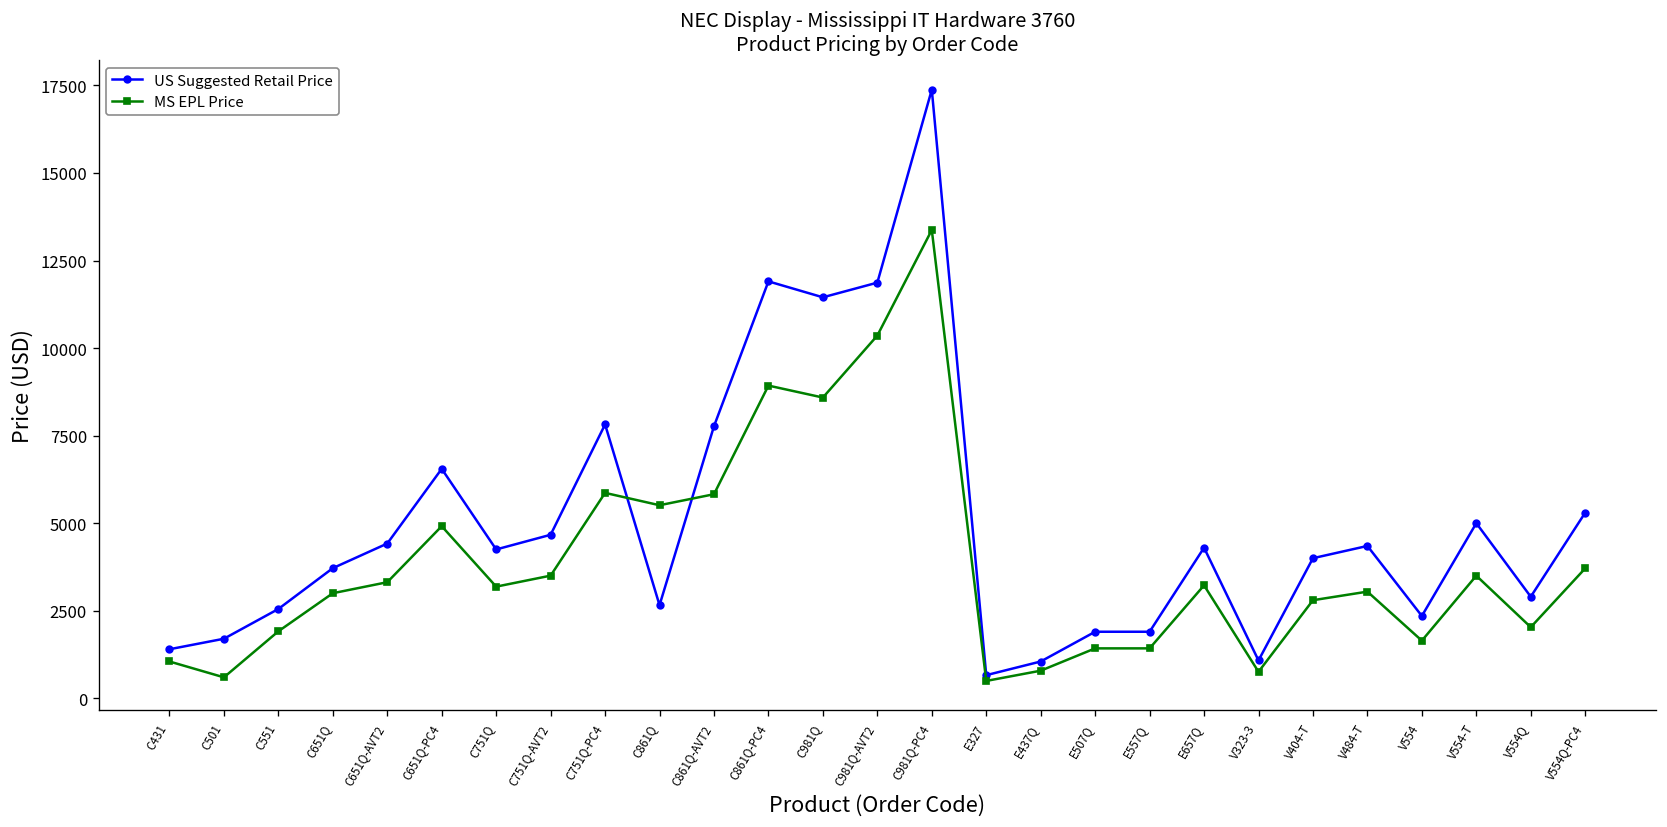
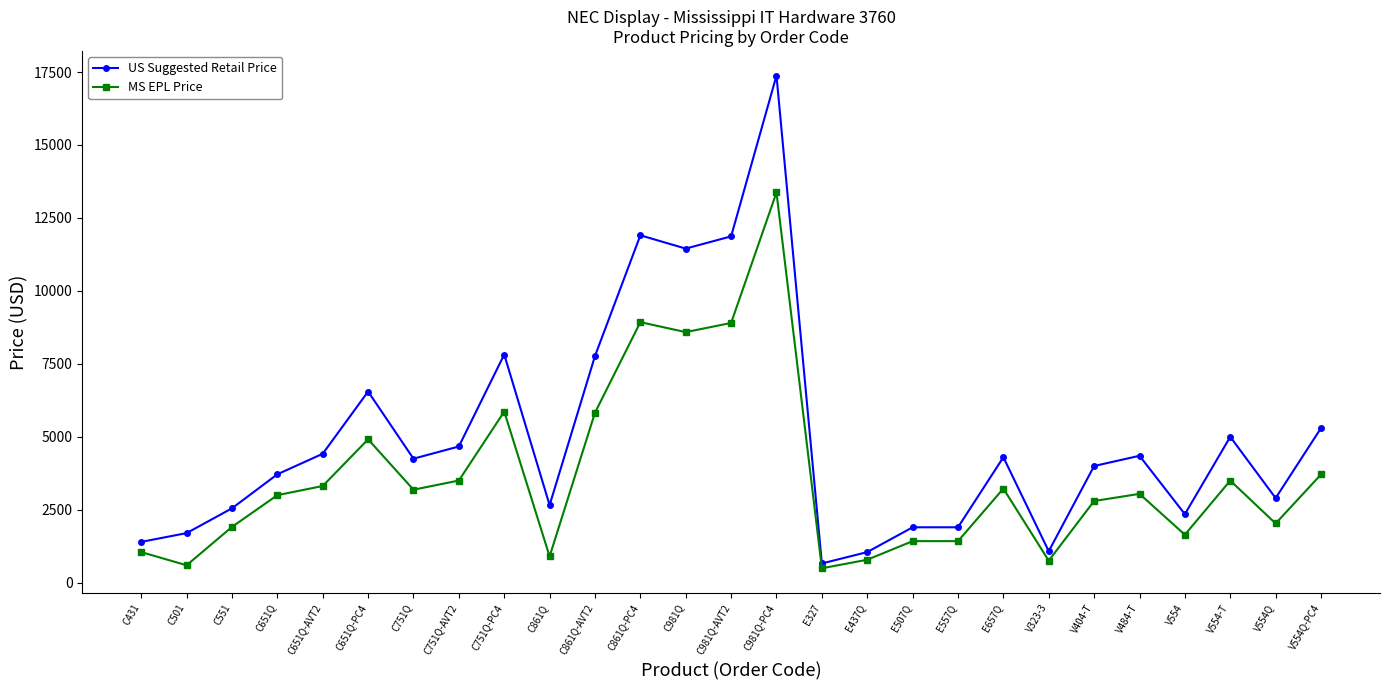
  {
    "US Suggested Retail Price": {
      "C431": 1400,
      "C501": 1700,
      "C551": 2500,
      "C651Q": 3700,
      "C651Q-AVT2": 4400,
      "C651Q-PC4": 6600,
      "C751Q": 4200,
      "C751Q-AVT2": 4700,
      "C751Q-PC4": 7800,
      "C861Q": 2700,
      "C861Q-AVT2": 7800,
      "C861Q-PC4": 11900,
      "C981Q": 11400,
      "C981Q-AVT2": 11900,
      "C981Q-PC4": 17400,
      "E327": 700,
      "E437Q": 1000,
      "E507Q": 1900,
      "E557Q": 1900,
      "E657Q": 4300,
      "V323-3": 1100,
      "V404-T": 4000,
      "V484-T": 4300,
      "V554": 2300,
      "V554-T": 5000,
      "V554Q": 2900,
      "V554Q-PC4": 5300
    },
    "MS EPL Price": {
      "C431": 1000,
      "C501": 600,
      "C551": 1900,
      "C651Q": 3000,
      "C651Q-AVT2": 3300,
      "C651Q-PC4": 4900,
      "C751Q": 3200,
      "C751Q-AVT2": 3500,
      "C751Q-PC4": 5900,
-     "C861Q": 5500,
+     "C861Q": 900,
      "C861Q-AVT2": 5800,
      "C861Q-PC4": 8900,
      "C981Q": 8600,
-     "C981Q-AVT2": 10400,
+     "C981Q-AVT2": 8900,
      "C981Q-PC4": 13400,
      "E327": 500,
      "E437Q": 800,
      "E507Q": 1400,
      "E557Q": 1400,
      "E657Q": 3200,
      "V323-3": 800,
      "V404-T": 2800,
      "V484-T": 3000,
      "V554": 1600,
      "V554-T": 3500,
      "V554Q": 2000,
      "V554Q-PC4": 3700
    }
  }
